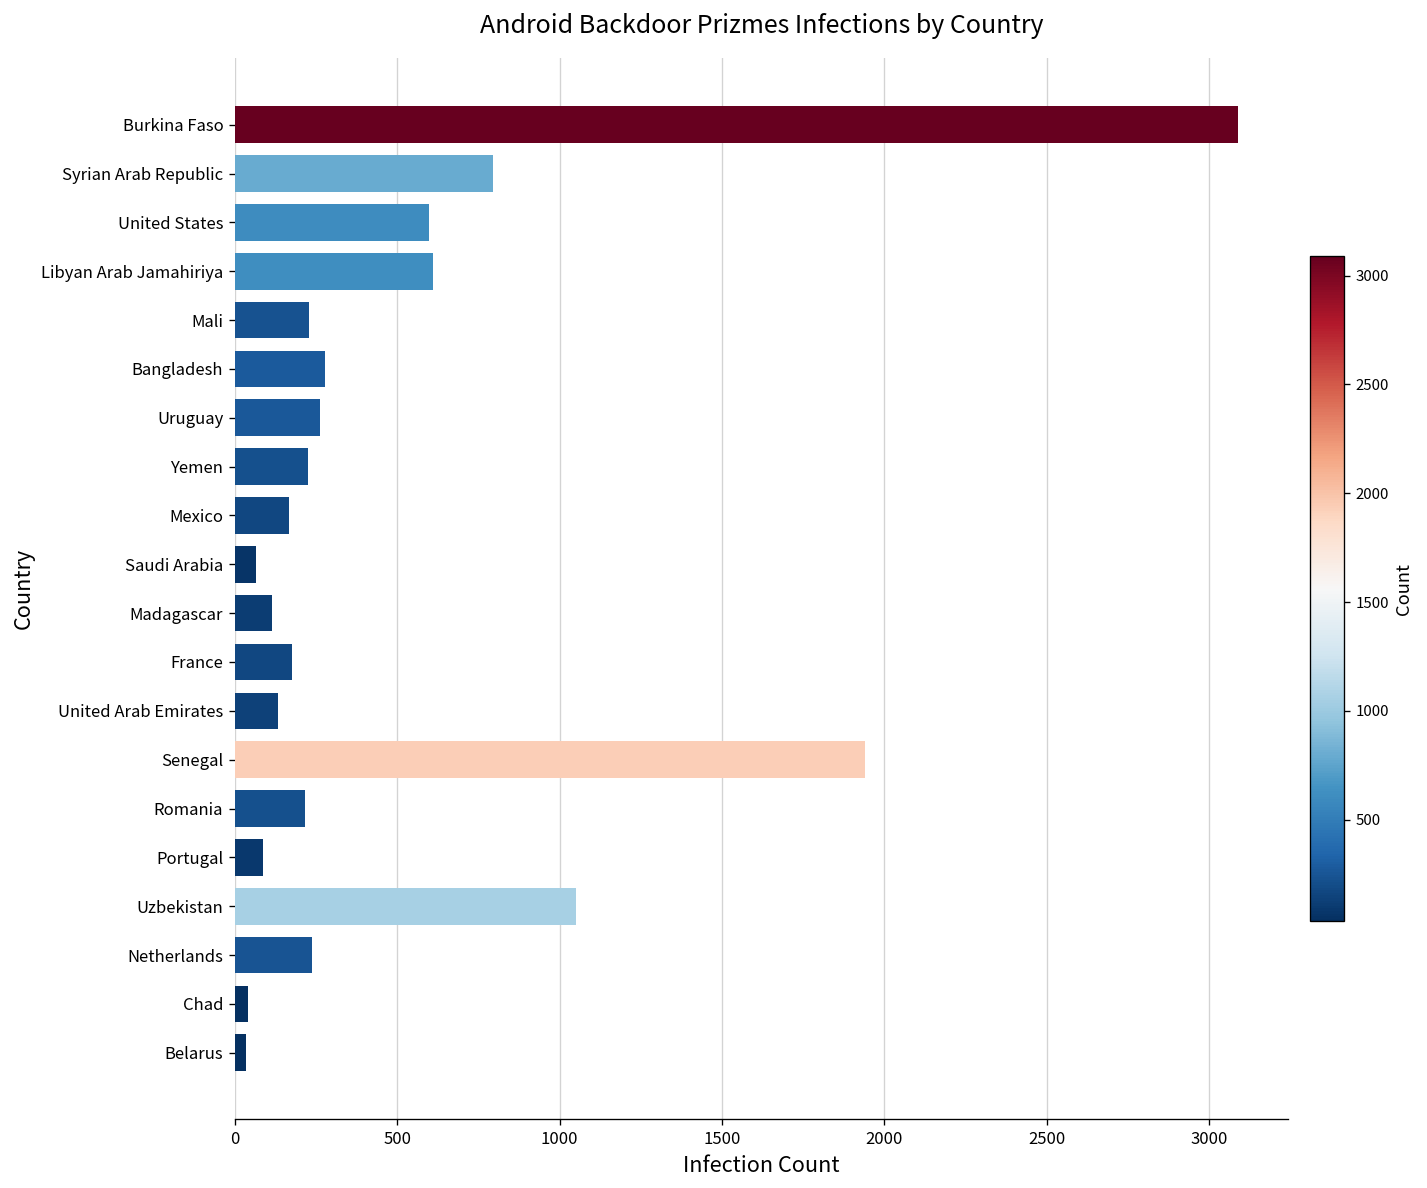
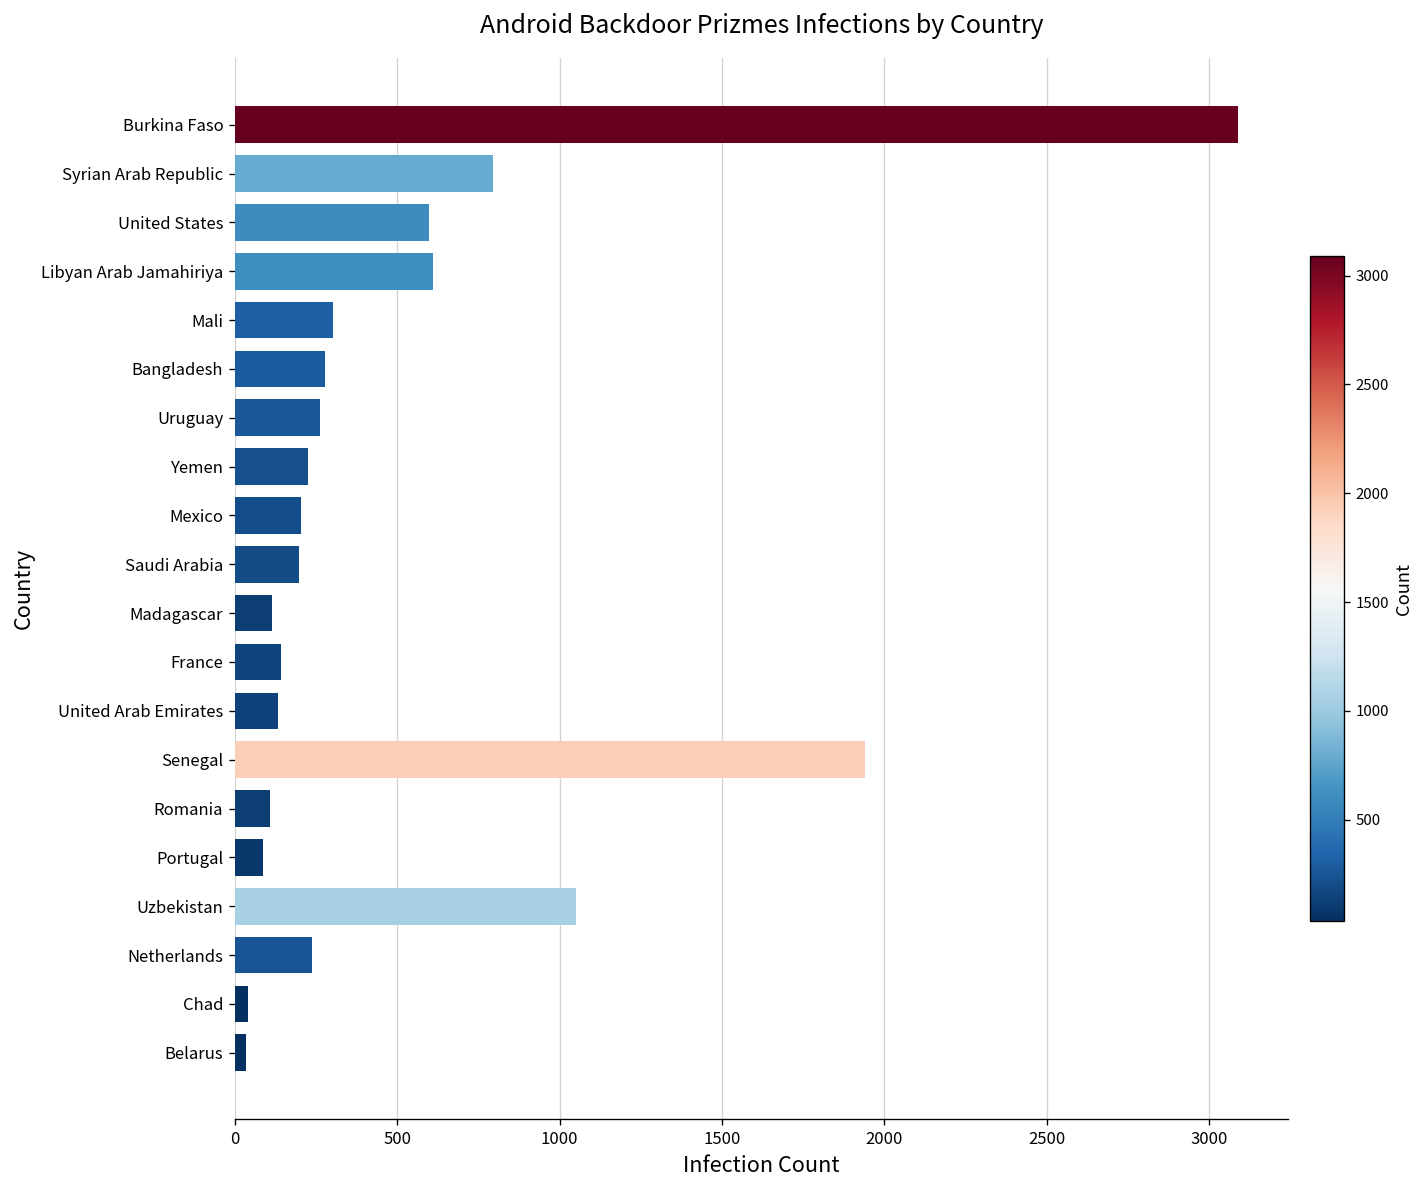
  {
    "Burkina Faso": 3090,
    "Syrian Arab Republic": 800,
    "United States": 600,
    "Libyan Arab Jamahiriya": 610,
-   "Mali": 230,
+   "Mali": 300,
    "Bangladesh": 280,
    "Uruguay": 260,
    "Yemen": 220,
-   "Mexico": 170,
-   "Saudi Arabia": 70,
+   "Mexico": 200,
+   "Saudi Arabia": 200,
    "Madagascar": 120,
-   "France": 180,
+   "France": 140,
    "United Arab Emirates": 130,
    "Senegal": 1940,
-   "Romania": 220,
+   "Romania": 110,
    "Portugal": 90,
    "Uzbekistan": 1050,
    "Netherlands": 240,
    "Chad": 40,
    "Belarus": 30
  }
